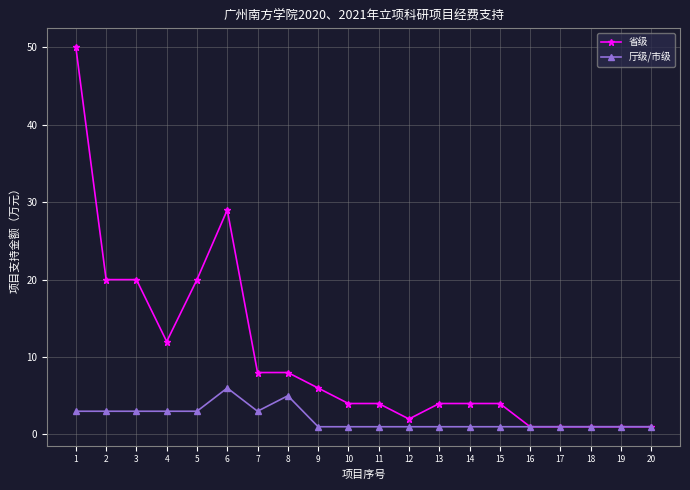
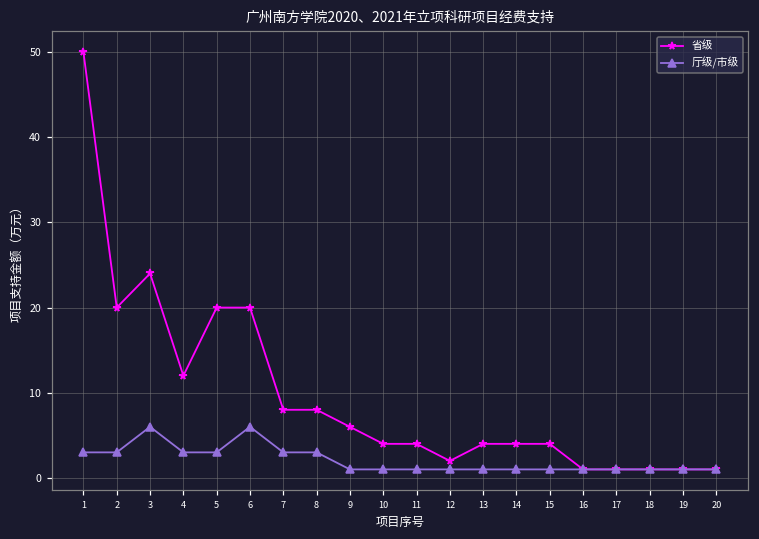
  {
    "省级": {
      "1": 50,
      "2": 20,
-     "3": 20,
+     "3": 24,
      "4": 12,
      "5": 20,
-     "6": 29,
+     "6": 20,
      "7": 8,
      "8": 8,
      "9": 6,
      "10": 4,
      "11": 4,
      "12": 2,
      "13": 4,
      "14": 4,
      "15": 4
    },
    "厅级/市级": {
      "1": 3,
      "2": 3,
-     "3": 3,
+     "3": 6,
      "4": 3,
      "5": 3,
      "6": 6,
      "7": 3,
-     "8": 5,
+     "8": 3,
      "9": 1,
      "10": 1,
      "11": 1,
      "12": 1,
      "13": 1,
      "14": 1,
      "15": 1
    }
  }
